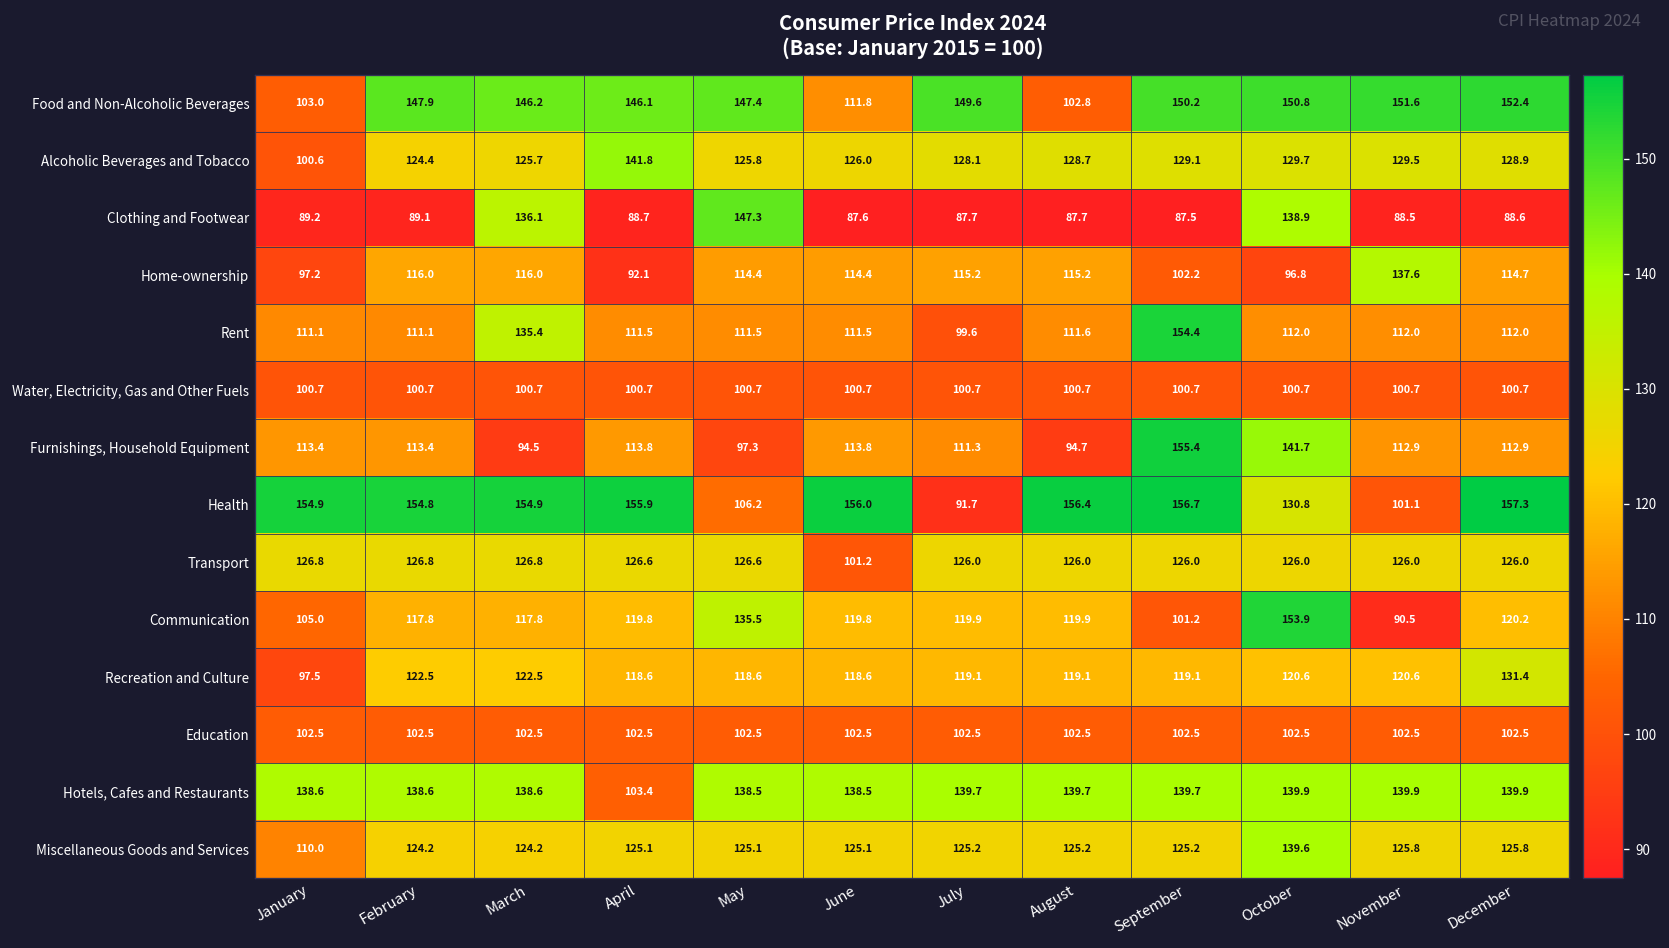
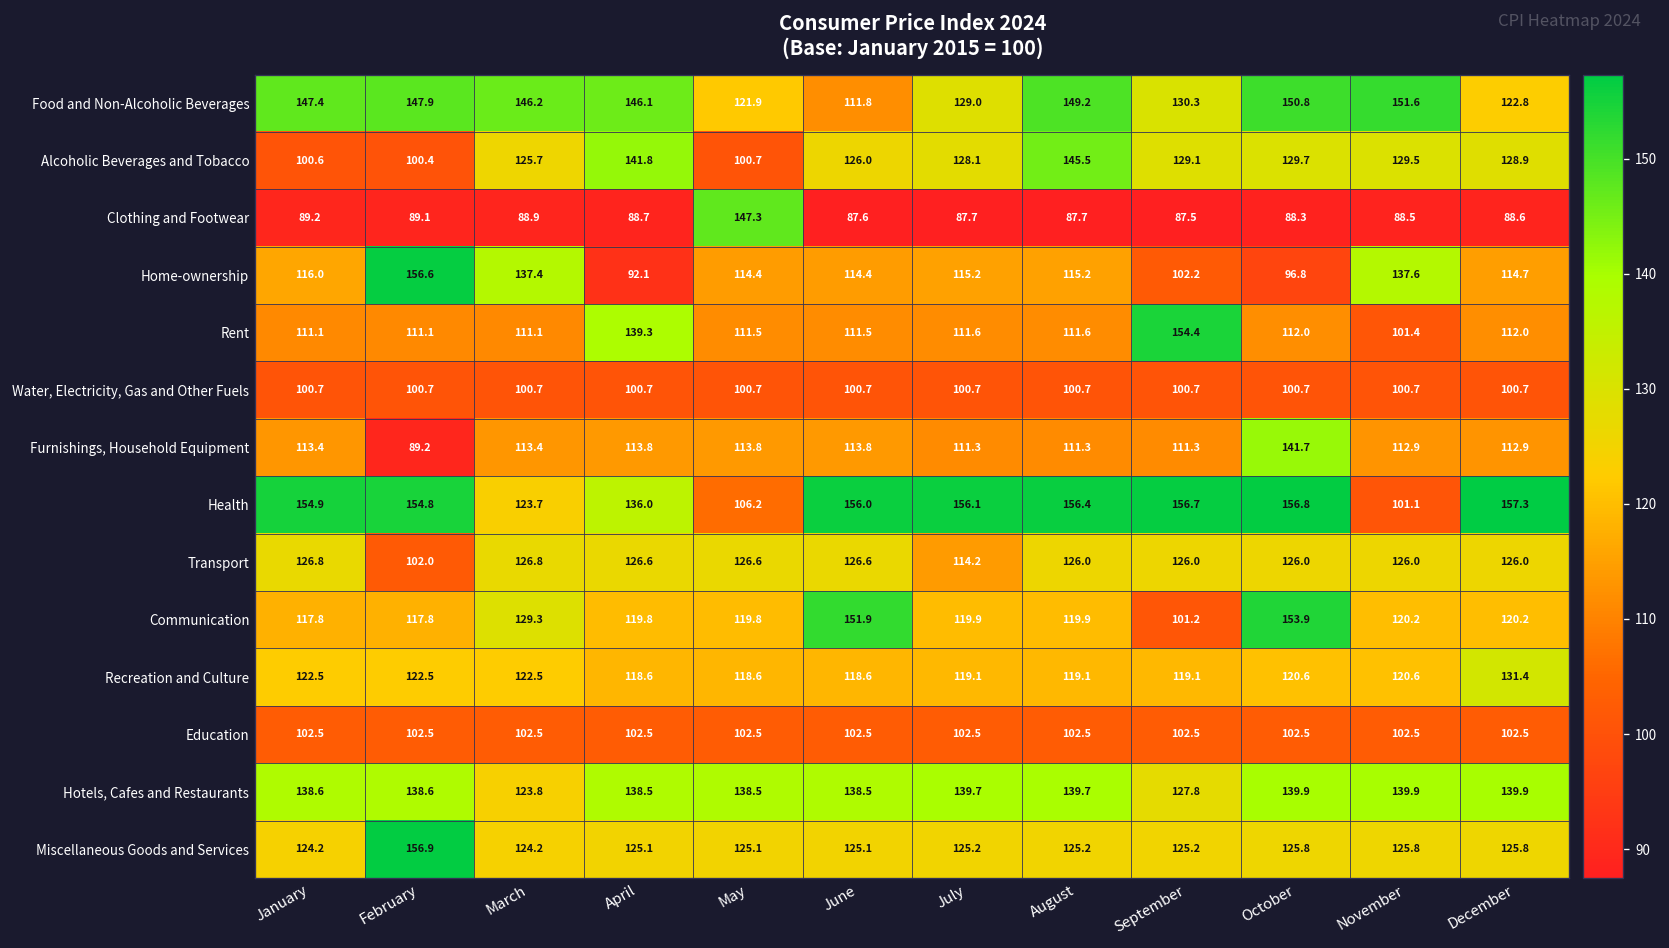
  {
    "Food and Non-Alcoholic Beverages": {
-     "January": 103.0,
+     "January": 147.4,
      "February": 147.9,
      "March": 146.2,
      "April": 146.1,
-     "May": 147.4,
+     "May": 121.9,
      "June": 111.8,
-     "July": 149.6,
-     "August": 102.8,
-     "September": 150.2,
+     "July": 129.0,
+     "August": 149.2,
+     "September": 130.3,
      "October": 150.8,
      "November": 151.6,
-     "December": 152.4
+     "December": 122.8
    },
    "Alcoholic Beverages and Tobacco": {
      "January": 100.6,
-     "February": 124.4,
+     "February": 100.4,
      "March": 125.7,
      "April": 141.8,
-     "May": 125.8,
+     "May": 100.7,
      "June": 126.0,
      "July": 128.1,
-     "August": 128.7,
+     "August": 145.5,
      "September": 129.1,
      "October": 129.7,
      "November": 129.5,
      "December": 128.9
    },
    "Clothing and Footwear": {
      "January": 89.2,
      "February": 89.1,
-     "March": 136.1,
+     "March": 88.9,
      "April": 88.7,
      "May": 147.3,
      "June": 87.6,
      "July": 87.7,
      "August": 87.7,
      "September": 87.5,
-     "October": 138.9,
+     "October": 88.3,
      "November": 88.5,
      "December": 88.6
    },
    "Home-ownership": {
-     "January": 97.2,
-     "February": 116.0,
-     "March": 116.0,
+     "January": 116.0,
+     "February": 156.6,
+     "March": 137.4,
      "April": 92.1,
      "May": 114.4,
      "June": 114.4,
      "July": 115.2,
      "August": 115.2,
      "September": 102.2,
      "October": 96.8,
      "November": 137.6,
      "December": 114.7
    },
    "Rent": {
      "January": 111.1,
      "February": 111.1,
-     "March": 135.4,
-     "April": 111.5,
+     "March": 111.1,
+     "April": 139.3,
      "May": 111.5,
      "June": 111.5,
-     "July": 99.6,
+     "July": 111.6,
      "August": 111.6,
      "September": 154.4,
      "October": 112.0,
-     "November": 112.0,
+     "November": 101.4,
      "December": 112.0
    },
    "Water, Electricity, Gas and Other Fuels": {
      "January": 100.7,
      "February": 100.7,
      "March": 100.7,
      "April": 100.7,
      "May": 100.7,
      "June": 100.7,
      "July": 100.7,
      "August": 100.7,
      "September": 100.7,
      "October": 100.7,
      "November": 100.7,
      "December": 100.7
    },
    "Furnishings, Household Equipment": {
      "January": 113.4,
-     "February": 113.4,
-     "March": 94.5,
+     "February": 89.2,
+     "March": 113.4,
      "April": 113.8,
-     "May": 97.3,
+     "May": 113.8,
      "June": 113.8,
      "July": 111.3,
-     "August": 94.7,
-     "September": 155.4,
+     "August": 111.3,
+     "September": 111.3,
      "October": 141.7,
      "November": 112.9,
      "December": 112.9
    },
    "Health": {
      "January": 154.9,
      "February": 154.8,
-     "March": 154.9,
-     "April": 155.9,
+     "March": 123.7,
+     "April": 136.0,
      "May": 106.2,
      "June": 156.0,
-     "July": 91.7,
+     "July": 156.1,
      "August": 156.4,
      "September": 156.7,
-     "October": 130.8,
+     "October": 156.8,
      "November": 101.1,
      "December": 157.3
    },
    "Transport": {
      "January": 126.8,
-     "February": 126.8,
+     "February": 102.0,
      "March": 126.8,
      "April": 126.6,
      "May": 126.6,
-     "June": 101.2,
-     "July": 126.0,
+     "June": 126.6,
+     "July": 114.2,
      "August": 126.0,
      "September": 126.0,
      "October": 126.0,
      "November": 126.0,
      "December": 126.0
    },
    "Communication": {
-     "January": 105.0,
+     "January": 117.8,
      "February": 117.8,
-     "March": 117.8,
+     "March": 129.3,
      "April": 119.8,
-     "May": 135.5,
-     "June": 119.8,
+     "May": 119.8,
+     "June": 151.9,
      "July": 119.9,
      "August": 119.9,
      "September": 101.2,
      "October": 153.9,
-     "November": 90.5,
+     "November": 120.2,
      "December": 120.2
    },
    "Recreation and Culture": {
-     "January": 97.5,
+     "January": 122.5,
      "February": 122.5,
      "March": 122.5,
      "April": 118.6,
      "May": 118.6,
      "June": 118.6,
      "July": 119.1,
      "August": 119.1,
      "September": 119.1,
      "October": 120.6,
      "November": 120.6,
      "December": 131.4
    },
    "Education": {
      "January": 102.5,
      "February": 102.5,
      "March": 102.5,
      "April": 102.5,
      "May": 102.5,
      "June": 102.5,
      "July": 102.5,
      "August": 102.5,
      "September": 102.5,
      "October": 102.5,
      "November": 102.5,
      "December": 102.5
    },
    "Hotels, Cafes and Restaurants": {
      "January": 138.6,
      "February": 138.6,
-     "March": 138.6,
-     "April": 103.4,
+     "March": 123.8,
+     "April": 138.5,
      "May": 138.5,
      "June": 138.5,
      "July": 139.7,
      "August": 139.7,
-     "September": 139.7,
+     "September": 127.8,
      "October": 139.9,
      "November": 139.9,
      "December": 139.9
    },
    "Miscellaneous Goods and Services": {
-     "January": 110.0,
-     "February": 124.2,
+     "January": 124.2,
+     "February": 156.9,
      "March": 124.2,
      "April": 125.1,
      "May": 125.1,
      "June": 125.1,
      "July": 125.2,
      "August": 125.2,
      "September": 125.2,
-     "October": 139.6,
+     "October": 125.8,
      "November": 125.8,
      "December": 125.8
    }
  }
